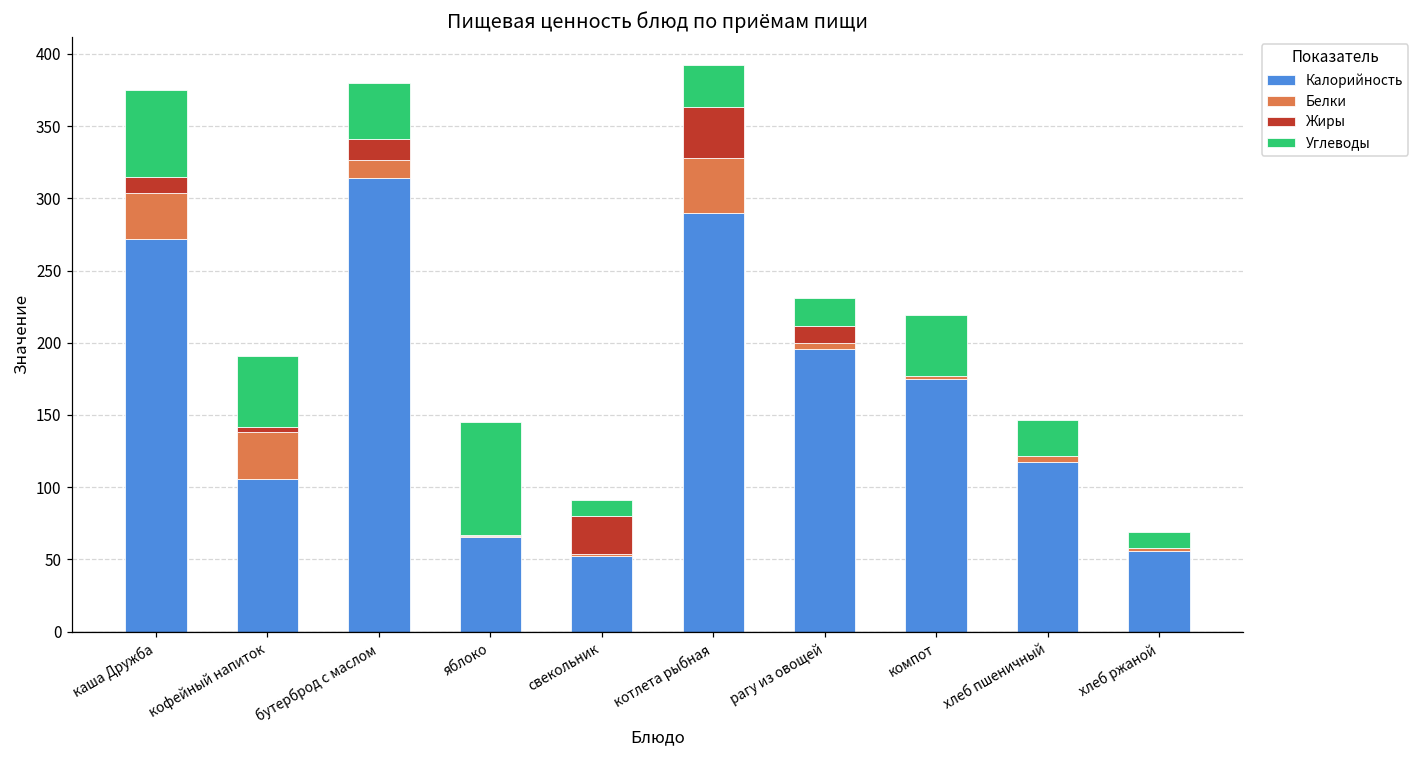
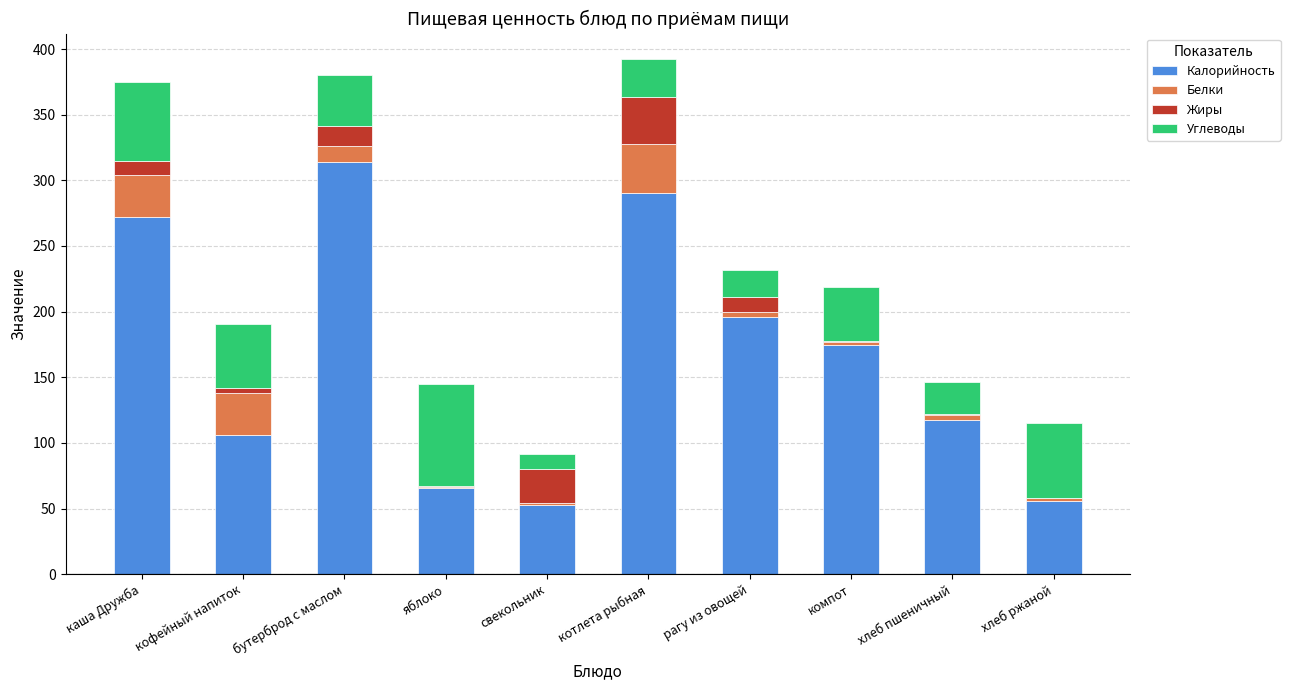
  {
    "Белки": {
      "каша Дружба": 32,
      "кофейный напиток": 32,
      "бутерброд с маслом": 12,
      "котлета рыбная": 38,
      "рагу из овощей": 4,
      "компот": 2,
      "хлеб пшеничный": 4,
      "хлеб ржаной": 2
    },
    "Жиры": {
      "каша Дружба": 11,
      "кофейный напиток": 4,
      "бутерброд с маслом": 15,
      "свекольник": 26,
      "котлета рыбная": 36,
      "рагу из овощей": 12
    },
    "Углеводы": {
      "каша Дружба": 60,
      "кофейный напиток": 49,
      "бутерброд с маслом": 39,
      "яблоко": 78,
      "свекольник": 11,
      "котлета рыбная": 29,
      "рагу из овощей": 20,
      "компот": 42,
      "хлеб пшеничный": 25,
-     "хлеб ржаной": 11
+     "хлеб ржаной": 57
    }
  }
